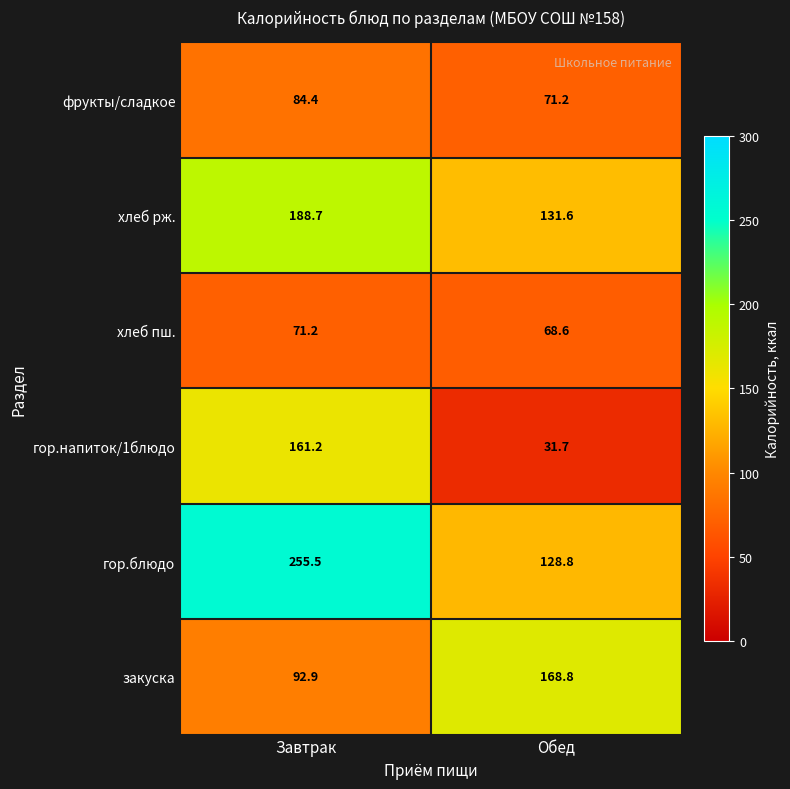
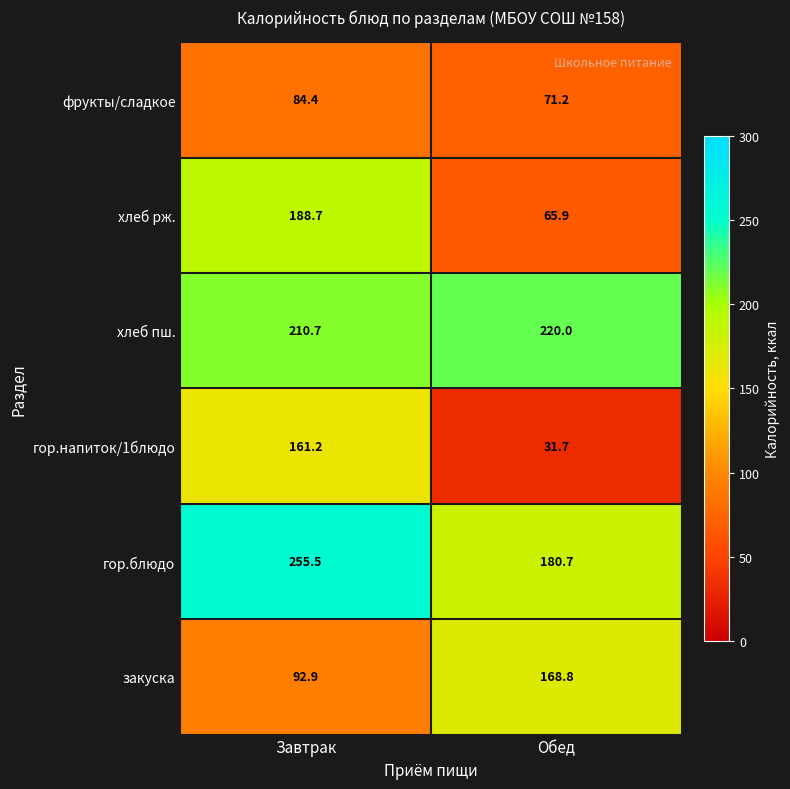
  {
    "фрукты/сладкое": {
      "Завтрак": 84.4
    },
    "хлеб рж.": {
      "Завтрак": 188.7,
-     "Обед": 131.6
+     "Обед": 65.9
    },
    "хлеб пш.": {
-     "Завтрак": 71.2,
-     "Обед": 68.6
+     "Завтрак": 210.7,
+     "Обед": 220.0
    },
    "гор.напиток/1блюдо": {
      "Завтрак": 161.2,
      "Обед": 31.7
    },
    "гор.блюдо": {
      "Завтрак": 255.5,
-     "Обед": 128.8
+     "Обед": 180.7
    },
    "закуска": {
      "Завтрак": 92.9,
      "Обед": 168.8
    }
  }
